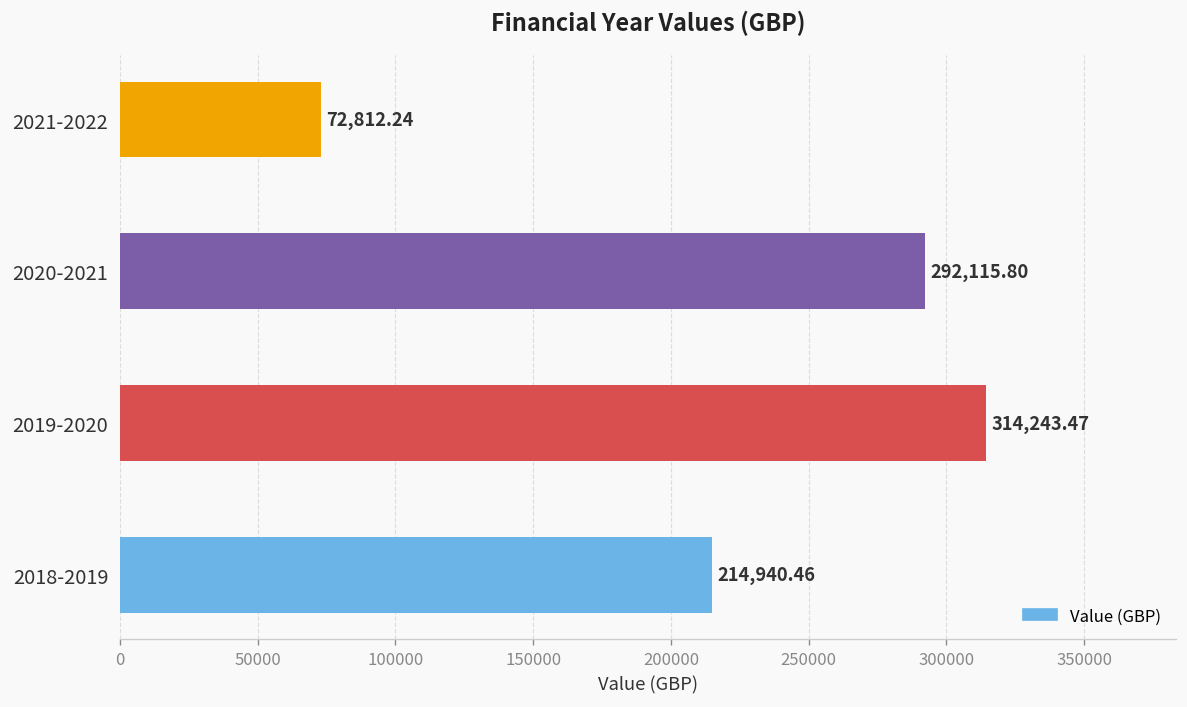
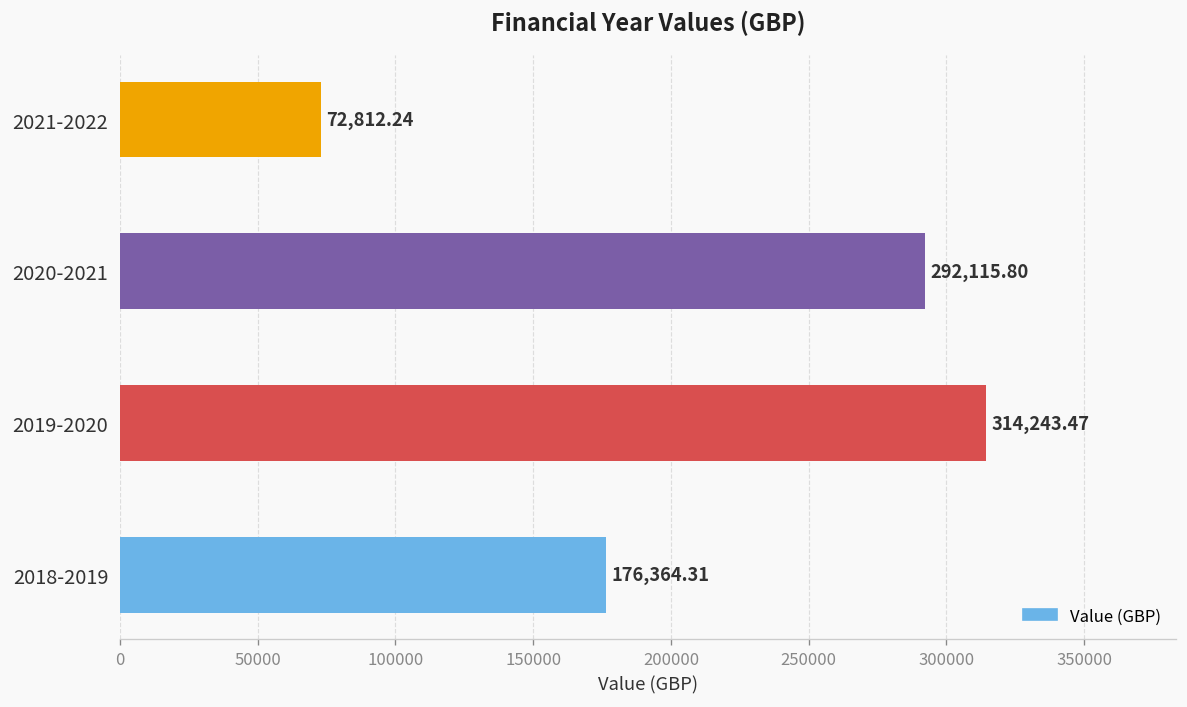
  {
    "2021-2022": "72,812.24",
    "2020-2021": "292,115.80",
    "2019-2020": "314,243.47",
-   "2018-2019": "214,940.46"
+   "2018-2019": "176,364.31"
  }
